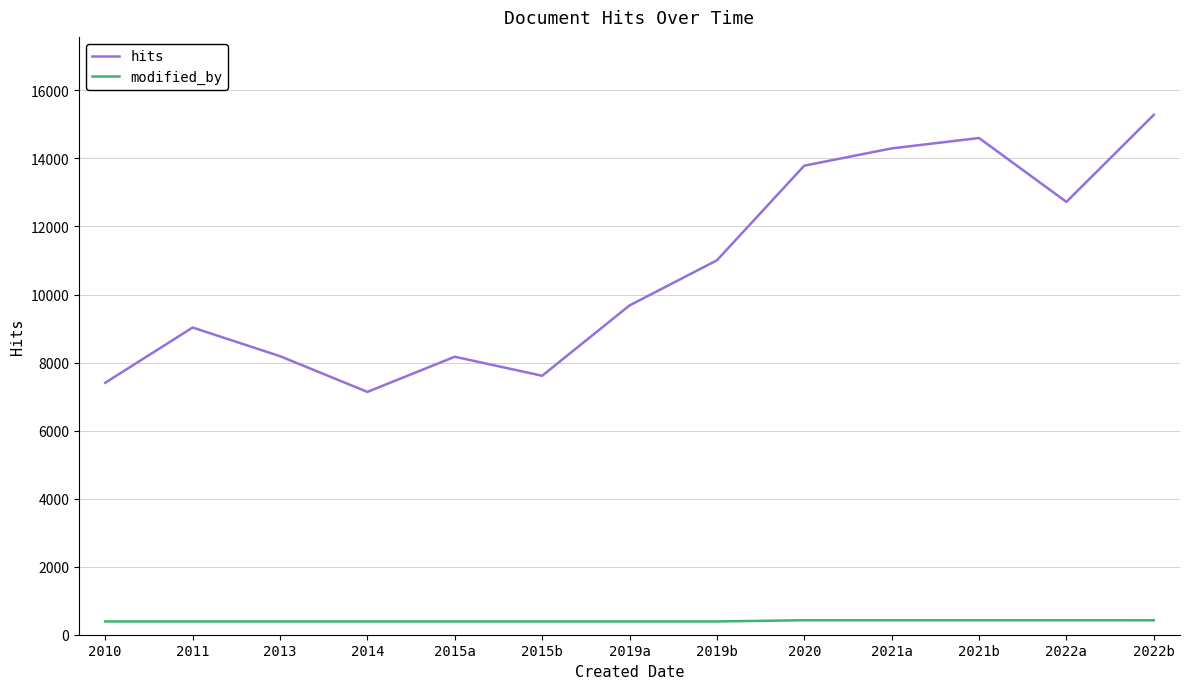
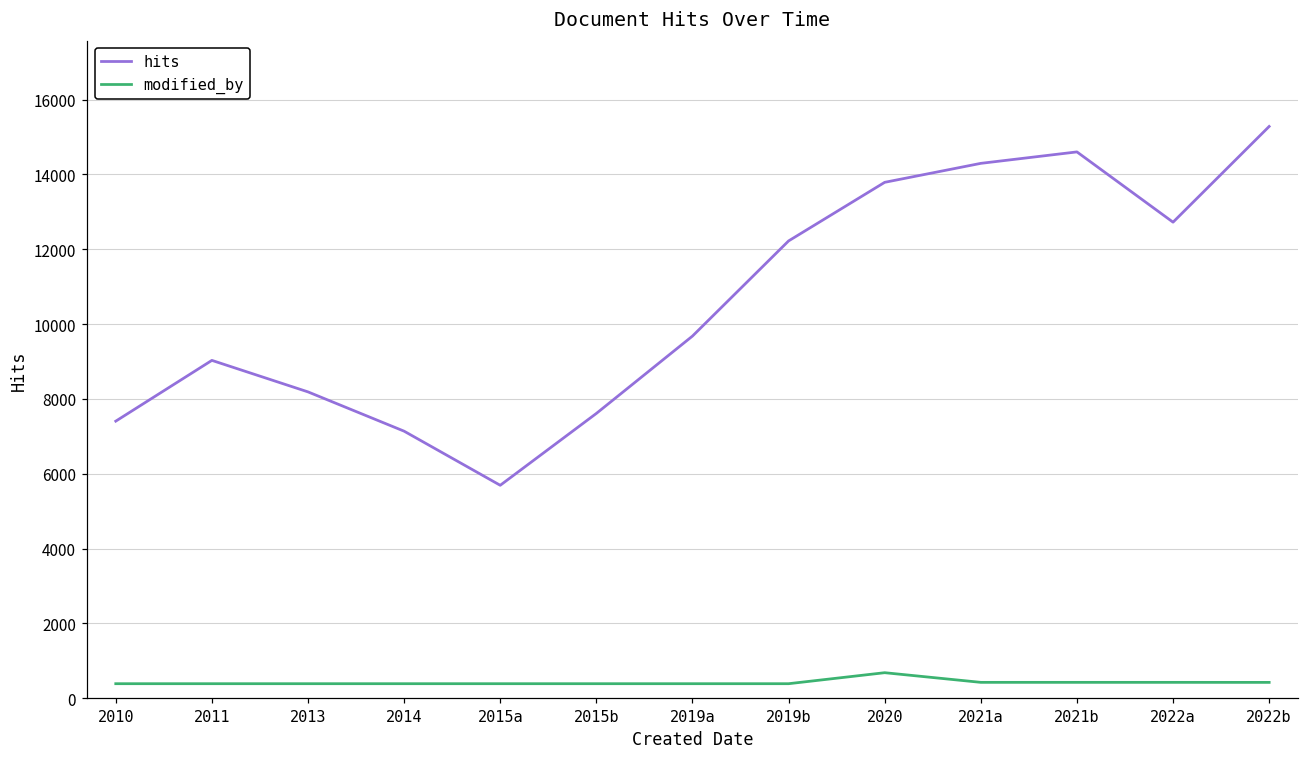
  {
    "hits": {
      "2010": 7400,
      "2011": 9000,
      "2013": 8200,
      "2014": 7100,
-     "2015a": 8200,
+     "2015a": 5700,
      "2015b": 7600,
      "2019a": 9700,
-     "2019b": 11000,
+     "2019b": 12200,
      "2020": 13800,
      "2021a": 14300,
      "2021b": 14600,
      "2022a": 12700,
      "2022b": 15300
    },
    "modified_by": {
      "2010": 400,
      "2011": 400,
      "2013": 400,
      "2014": 400,
      "2015a": 400,
      "2015b": 400,
      "2019a": 400,
      "2019b": 400,
-     "2020": 400,
+     "2020": 700,
      "2021a": 400,
      "2021b": 400,
      "2022a": 400,
      "2022b": 400
    }
  }
